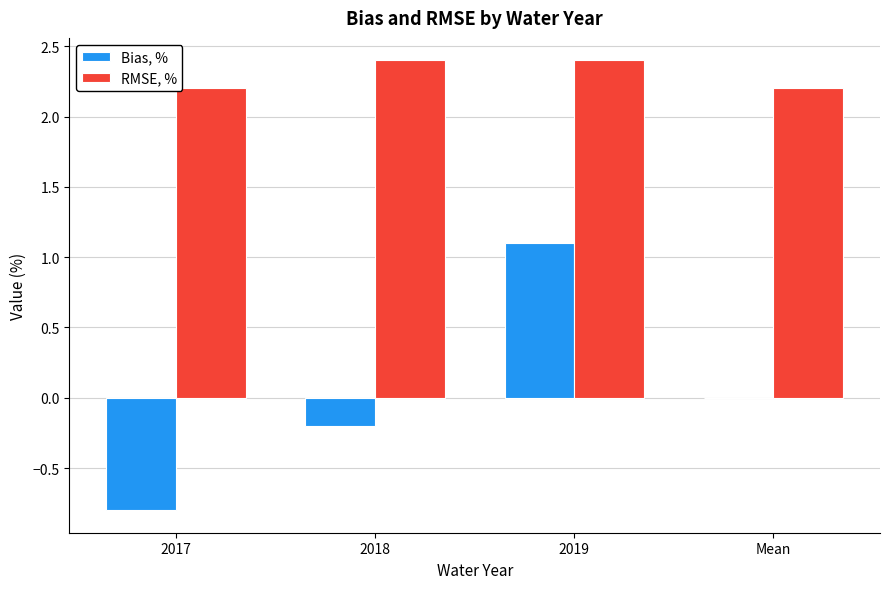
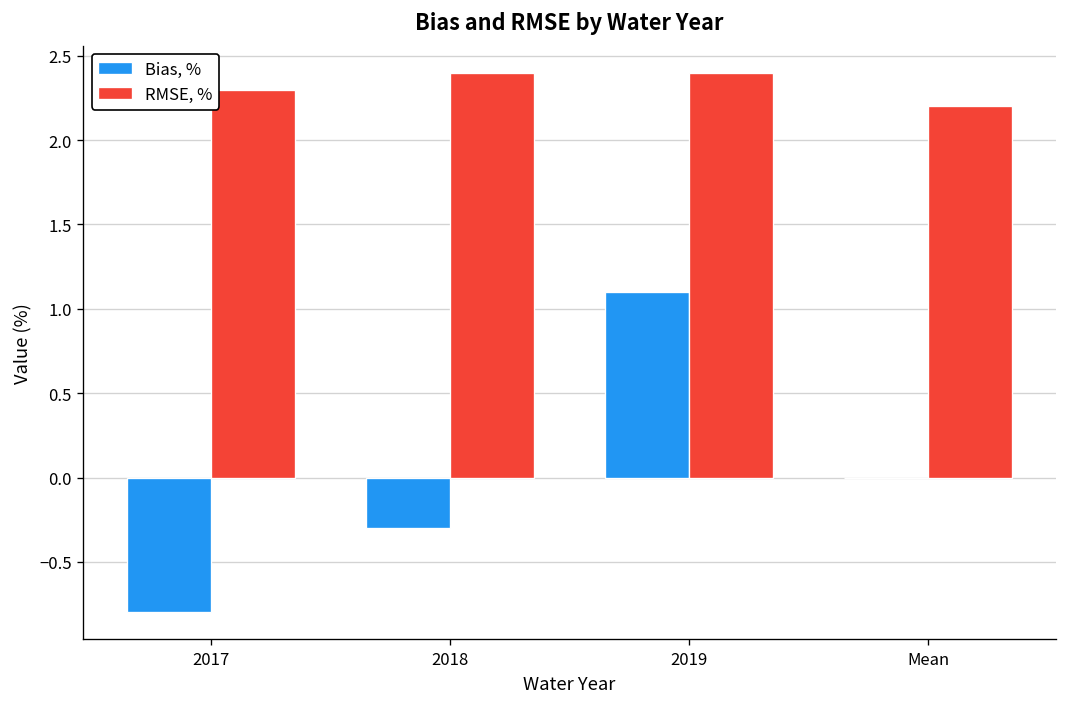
  {
    "Bias, %": {
      "2017": -0.8,
-     "2018": -0.2,
+     "2018": -0.3,
      "2019": 1.1,
      "Mean": 0.0
    },
    "RMSE, %": {
-     "2017": 2.2,
+     "2017": 2.3,
      "2018": 2.4,
      "2019": 2.4,
      "Mean": 2.2
    }
  }
